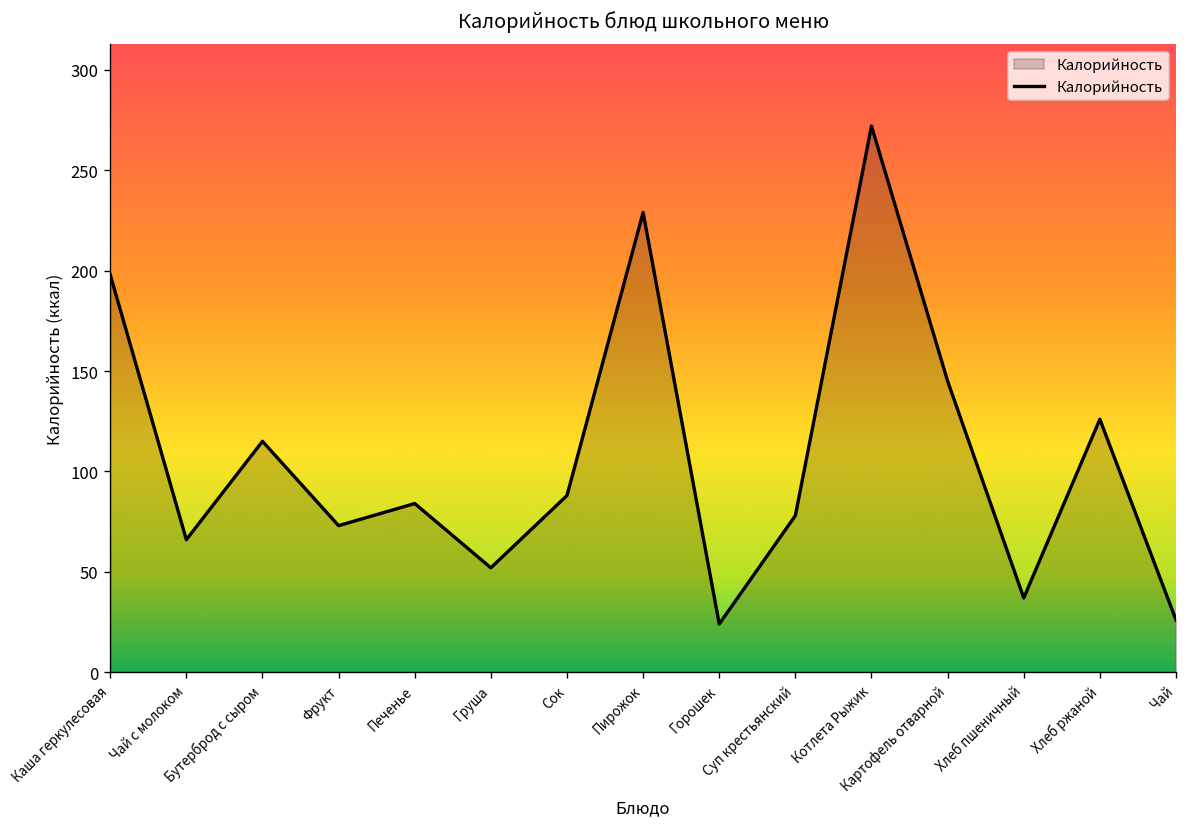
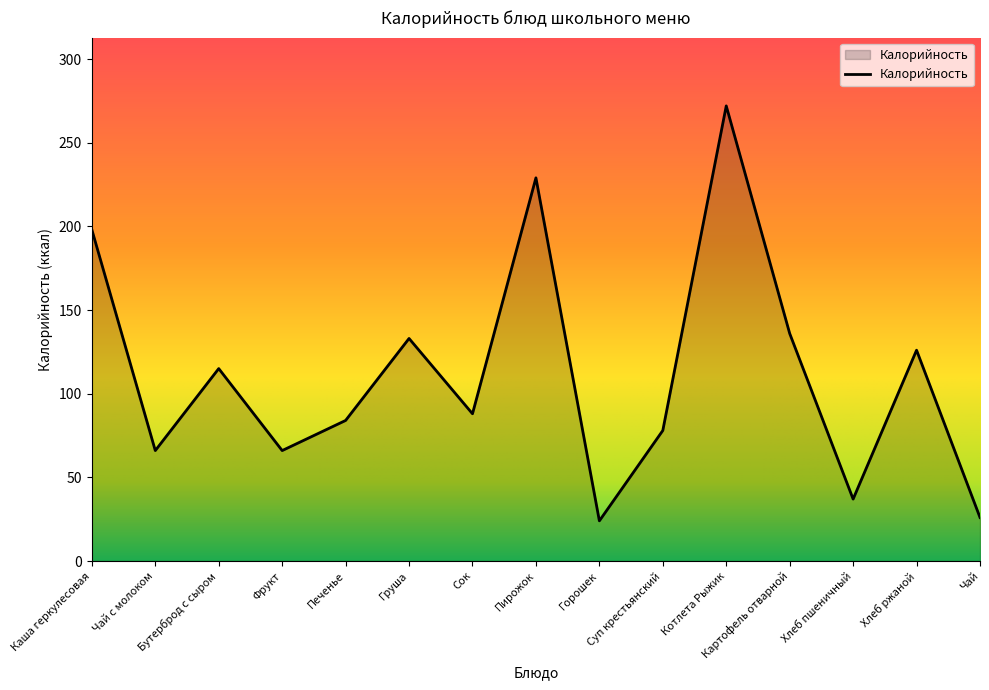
  {
    "Каша геркулесовая": 198,
    "Чай с молоком": 66,
    "Бутерброд с сыром": 115,
-   "Фрукт": 73,
+   "Фрукт": 66,
    "Печенье": 84,
-   "Груша": 52,
+   "Груша": 133,
    "Сок": 88,
    "Пирожок": 229,
    "Горошек": 24,
    "Суп крестьянский": 78,
    "Котлета Рыжик": 272,
-   "Картофель отварной": 145,
+   "Картофель отварной": 136,
    "Хлеб пшеничный": 37,
    "Хлеб ржаной": 126,
    "Чай": 26
  }
